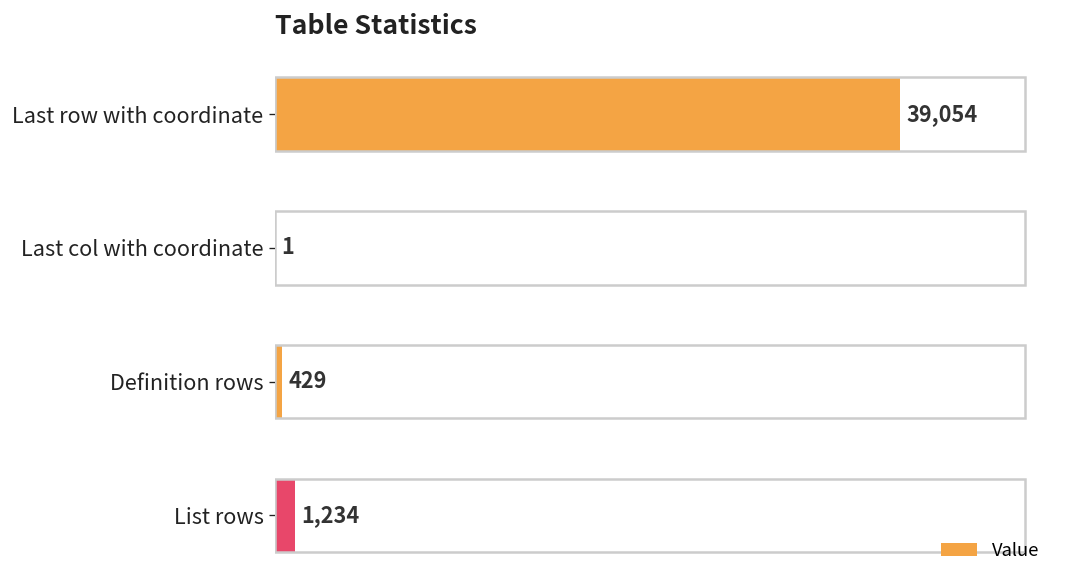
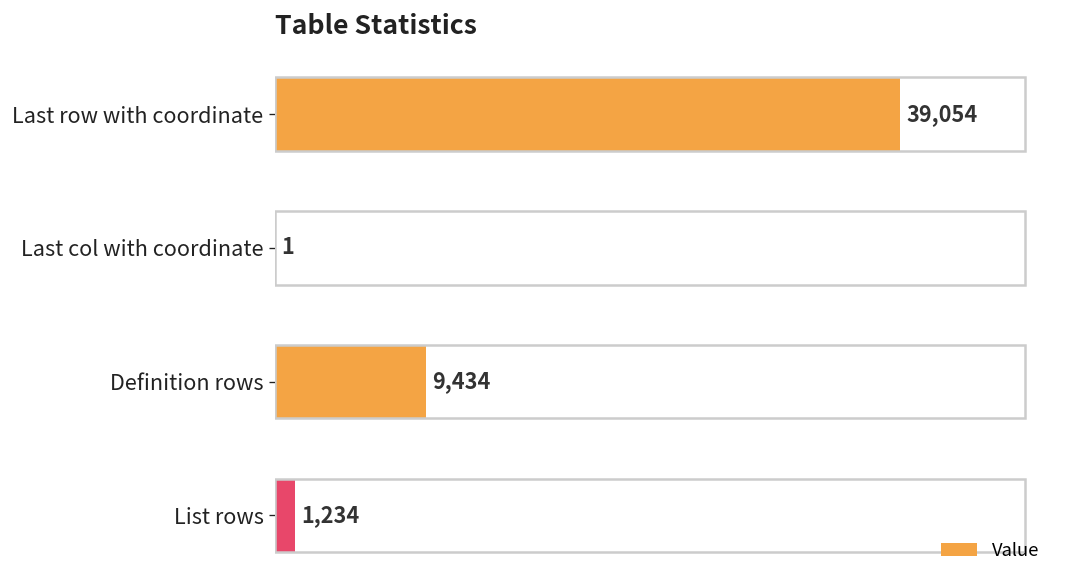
  {
    "Last row with coordinate": "39,054",
    "Last col with coordinate": "1",
-   "Definition rows": "429",
+   "Definition rows": "9,434",
    "List rows": "1,234"
  }
